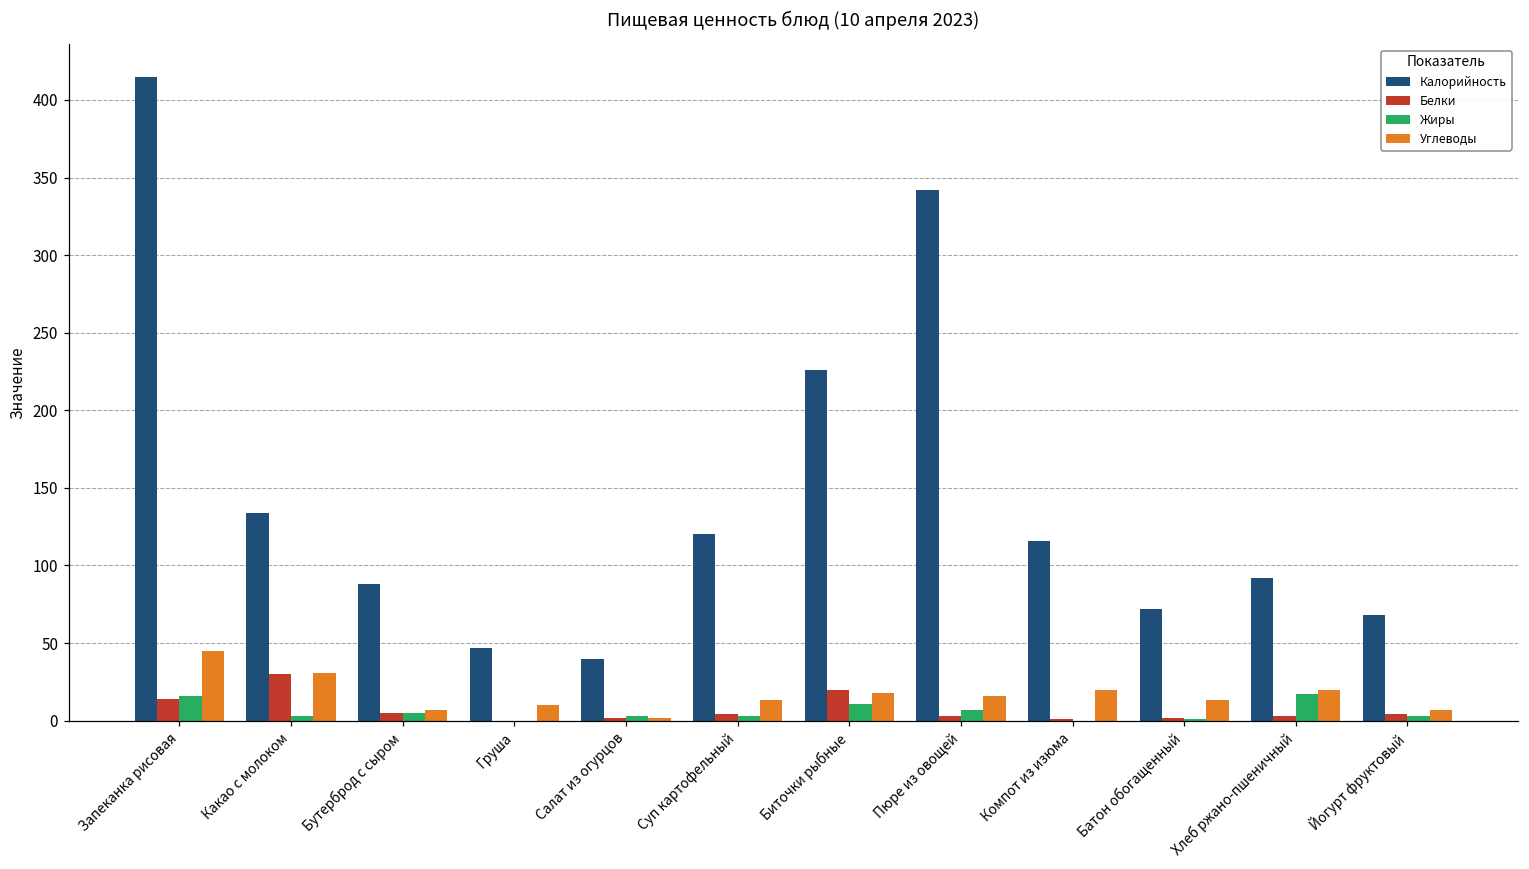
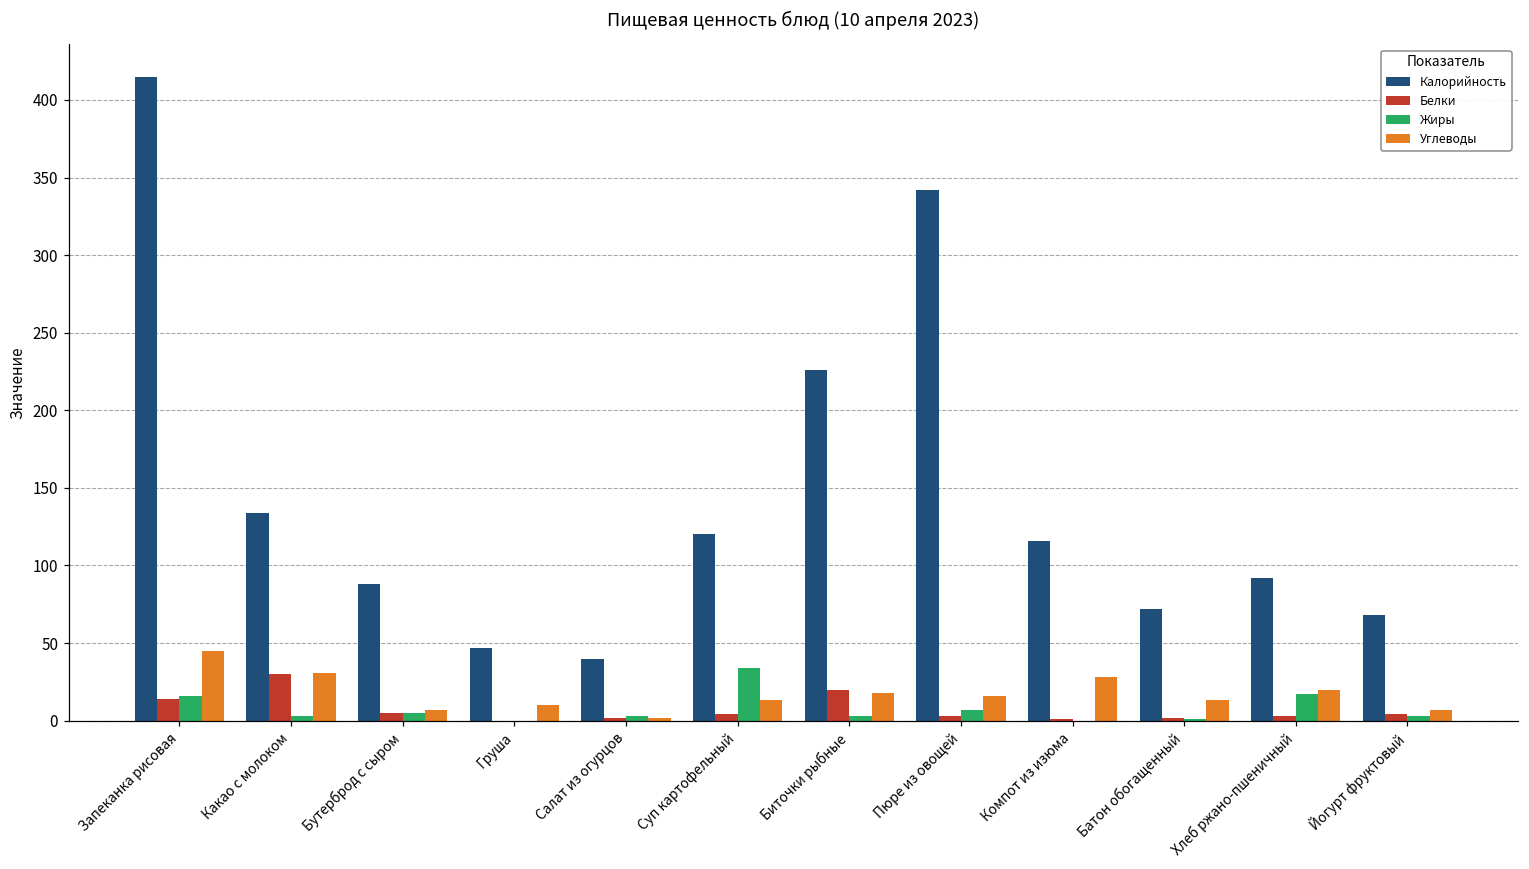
  {
    "Калорийность": {
      "Запеканка рисовая": 415,
      "Какао с молоком": 134,
      "Бутерброд с сыром": 88,
      "Груша": 47,
      "Салат из огурцов": 40,
      "Суп картофельный": 120,
      "Биточки рыбные": 226,
      "Пюре из овощей": 342,
      "Компот из изюма": 116,
      "Батон обогащенный": 72,
      "Хлеб ржано-пшеничный": 92,
      "Йогурт фруктовый": 68
    },
    "Белки": {
      "Запеканка рисовая": 14,
      "Какао с молоком": 30,
      "Бутерброд с сыром": 5,
      "Груша": 0,
      "Салат из огурцов": 2,
      "Суп картофельный": 4,
      "Биточки рыбные": 20,
      "Пюре из овощей": 3,
      "Батон обогащенный": 2,
      "Хлеб ржано-пшеничный": 3,
      "Йогурт фруктовый": 4
    },
    "Жиры": {
      "Запеканка рисовая": 16,
      "Какао с молоком": 3,
      "Бутерброд с сыром": 5,
      "Груша": 0,
      "Салат из огурцов": 3,
-     "Суп картофельный": 3,
-     "Биточки рыбные": 11,
+     "Суп картофельный": 34,
+     "Биточки рыбные": 3,
      "Пюре из овощей": 7,
      "Компот из изюма": 0,
      "Хлеб ржано-пшеничный": 17,
      "Йогурт фруктовый": 3
    },
    "Углеводы": {
      "Запеканка рисовая": 45,
      "Какао с молоком": 31,
      "Бутерброд с сыром": 7,
      "Груша": 10,
      "Салат из огурцов": 2,
      "Суп картофельный": 13,
      "Биточки рыбные": 18,
      "Пюре из овощей": 16,
-     "Компот из изюма": 20,
+     "Компот из изюма": 28,
      "Батон обогащенный": 13,
      "Хлеб ржано-пшеничный": 20,
      "Йогурт фруктовый": 7
    }
  }
